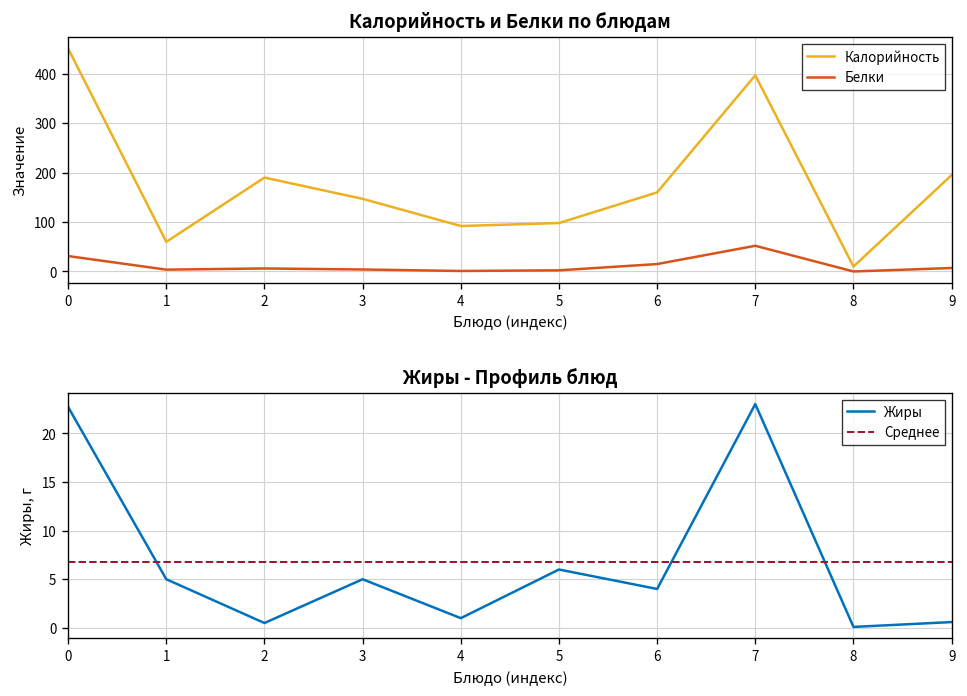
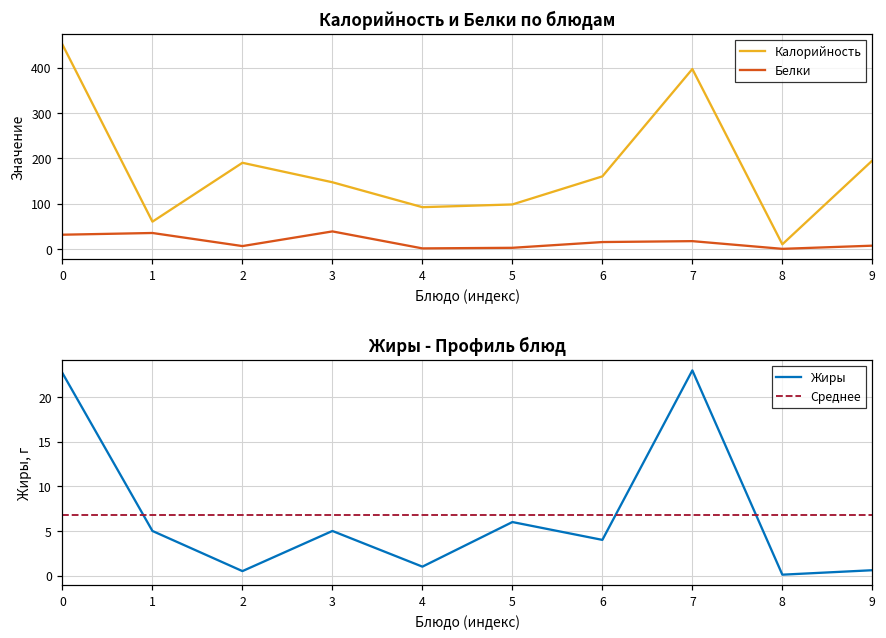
  {
    "Калорийность и Белки по блюдам": {
      "Калорийность": {
        "0": 450,
        "1": 60,
        "2": 190,
        "3": 150,
        "4": 90,
        "5": 100,
        "6": 160,
        "7": 400,
        "8": 10,
        "9": 200
      },
      "Белки": {
        "0": 30,
-       "1": 0,
+       "1": 40,
        "2": 10,
-       "3": 0,
+       "3": 40,
        "4": 0,
        "5": 0,
        "6": 20,
-       "7": 50,
+       "7": 20,
        "8": 0,
        "9": 10
      }
    },
    "Жиры - Профиль блюд": {
      "0": 23,
      "1": 5,
      "2": 1,
      "3": 5,
      "4": 1,
      "5": 6,
      "6": 4,
      "7": 23,
      "8": 0,
      "9": 1
    }
  }
